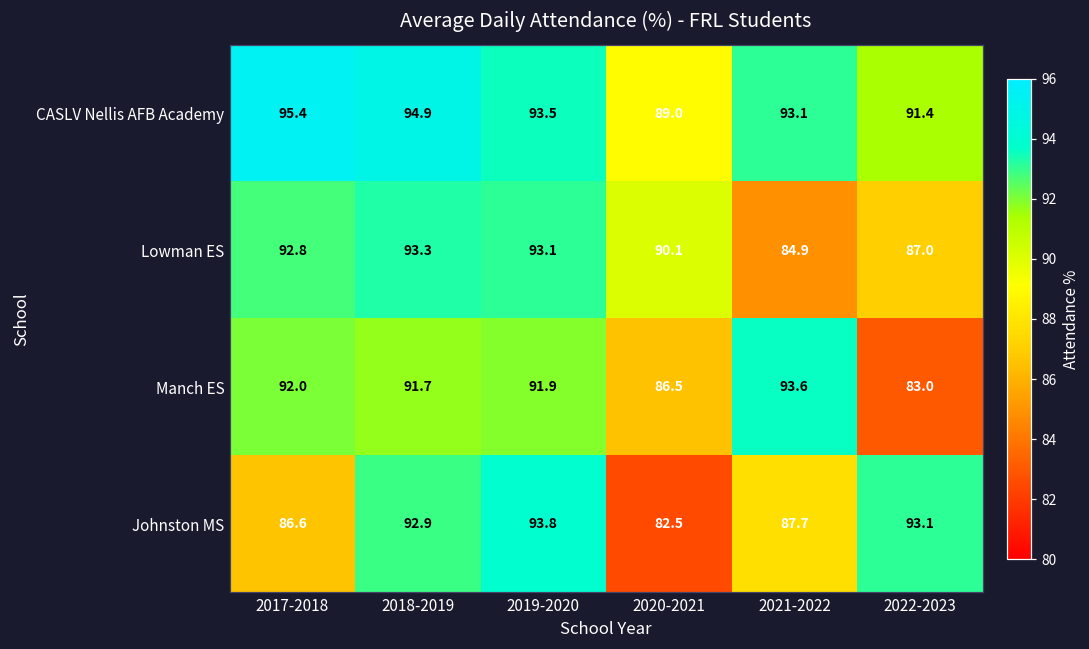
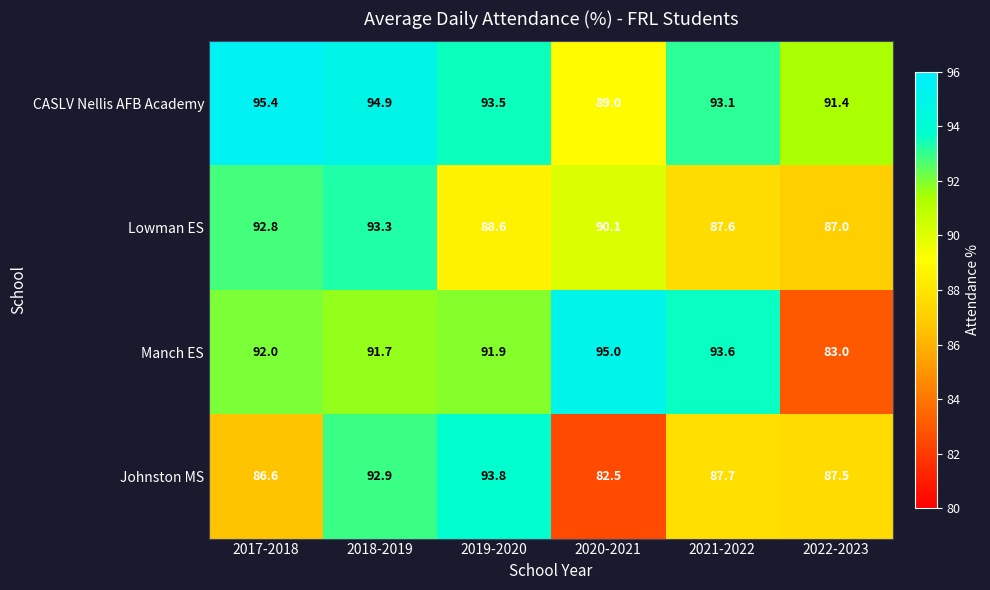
  {
    "CASLV Nellis AFB Academy": {
      "2017-2018": 95.4,
      "2018-2019": 94.9,
      "2019-2020": 93.5,
      "2020-2021": 89.0,
      "2021-2022": 93.1,
      "2022-2023": 91.4
    },
    "Lowman ES": {
      "2017-2018": 92.8,
      "2018-2019": 93.3,
-     "2019-2020": 93.1,
+     "2019-2020": 88.6,
      "2020-2021": 90.1,
-     "2021-2022": 84.9,
+     "2021-2022": 87.6,
      "2022-2023": 87.0
    },
    "Manch ES": {
      "2017-2018": 92.0,
      "2018-2019": 91.7,
      "2019-2020": 91.9,
-     "2020-2021": 86.5,
+     "2020-2021": 95.0,
      "2021-2022": 93.6,
      "2022-2023": 83.0
    },
    "Johnston MS": {
      "2017-2018": 86.6,
      "2018-2019": 92.9,
      "2019-2020": 93.8,
      "2020-2021": 82.5,
      "2021-2022": 87.7,
-     "2022-2023": 93.1
+     "2022-2023": 87.5
    }
  }
